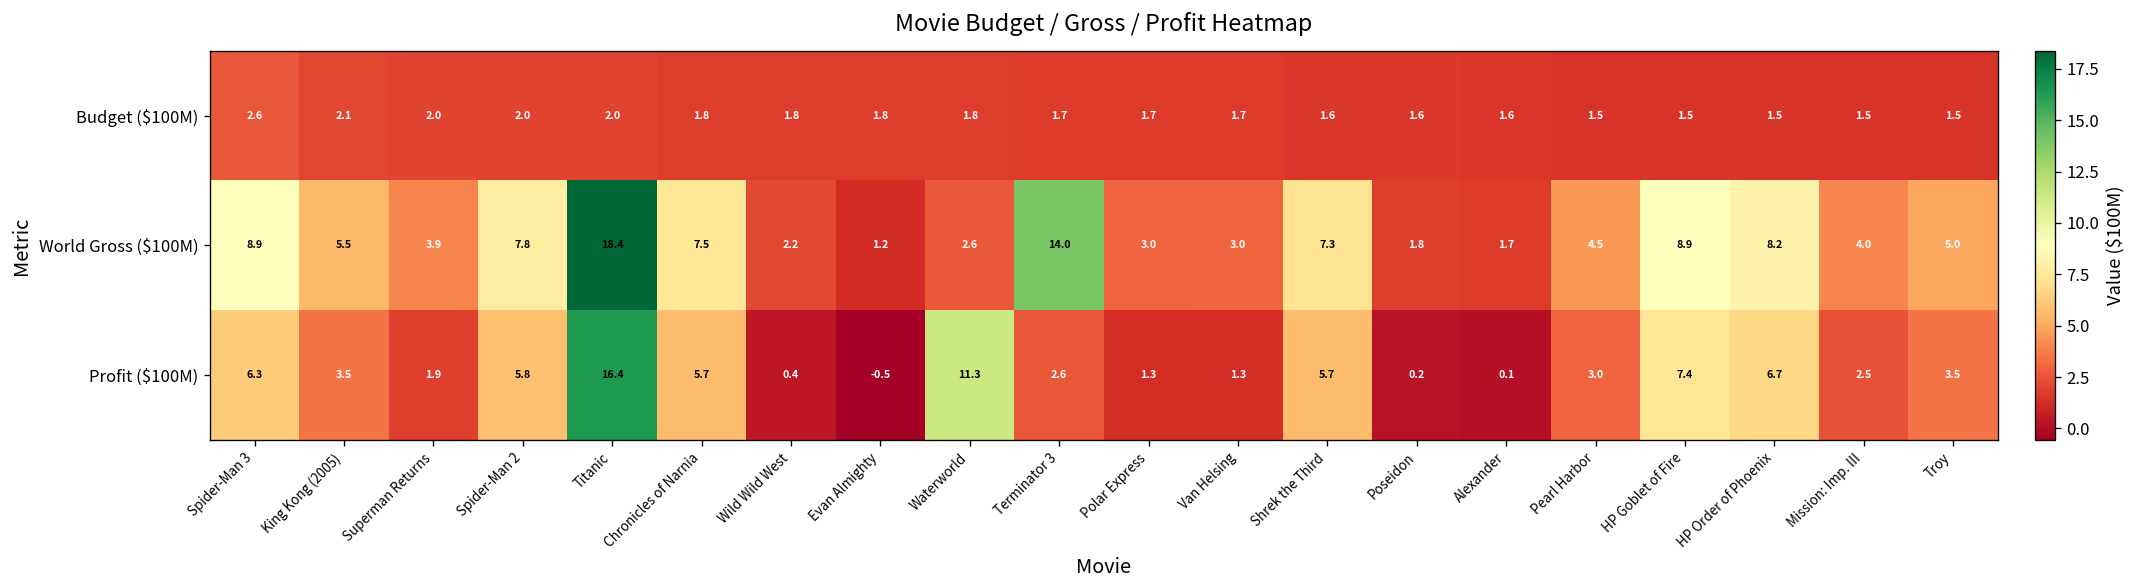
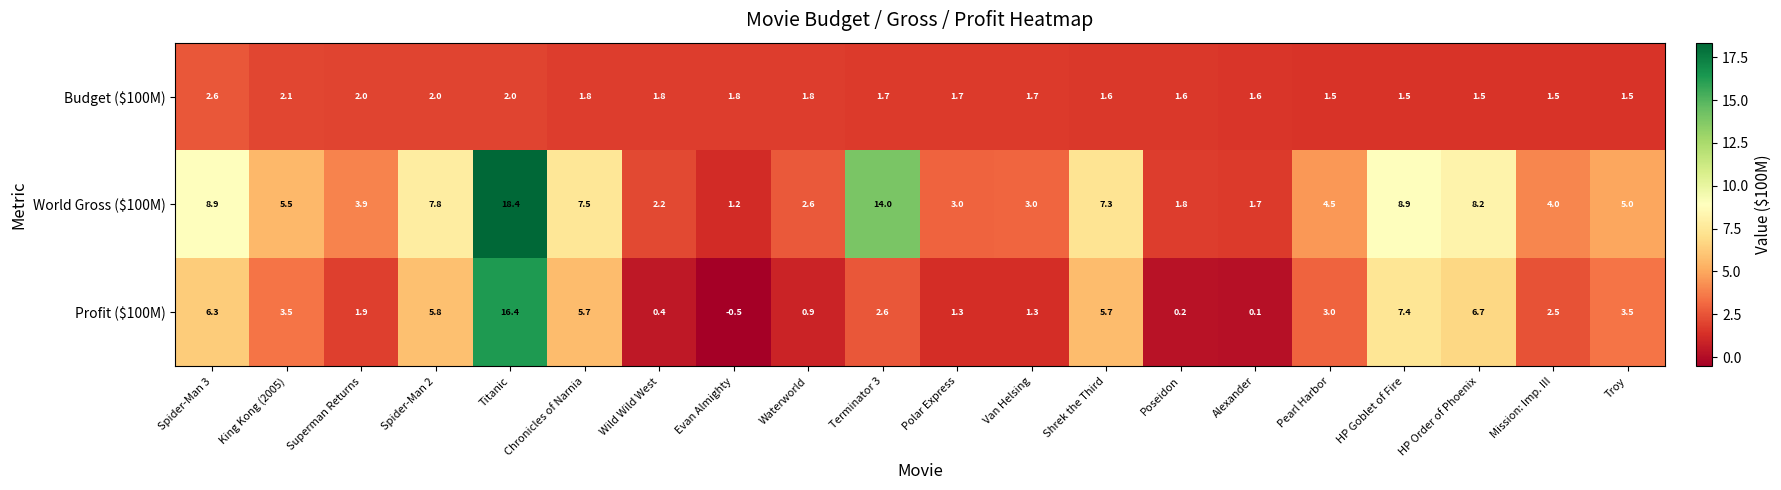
  {
    "Budget ($100M)": {
      "Spider-Man 3": 2.6,
      "King Kong (2005)": 2.1,
      "Superman Returns": 2.0,
      "Spider-Man 2": 2.0,
      "Titanic": 2.0,
      "Chronicles of Narnia": 1.8,
      "Wild Wild West": 1.8,
      "Evan Almighty": 1.8,
      "Waterworld": 1.8,
      "Terminator 3": 1.7,
      "Polar Express": 1.7,
      "Van Helsing": 1.7,
      "Shrek the Third": 1.6,
      "Poseidon": 1.6,
      "Alexander": 1.6,
      "Pearl Harbor": 1.5,
      "HP Goblet of Fire": 1.5,
      "HP Order of Phoenix": 1.5,
      "Mission: Imp. III": 1.5,
      "Troy": 1.5
    },
    "World Gross ($100M)": {
      "Spider-Man 3": 8.9,
      "King Kong (2005)": 5.5,
      "Superman Returns": 3.9,
      "Spider-Man 2": 7.8,
      "Titanic": 18.4,
      "Chronicles of Narnia": 7.5,
      "Wild Wild West": 2.2,
      "Evan Almighty": 1.2,
      "Waterworld": 2.6,
      "Terminator 3": 14.0,
      "Polar Express": 3.0,
      "Van Helsing": 3.0,
      "Shrek the Third": 7.3,
      "Poseidon": 1.8,
      "Alexander": 1.7,
      "Pearl Harbor": 4.5,
      "HP Goblet of Fire": 8.9,
      "HP Order of Phoenix": 8.2,
      "Mission: Imp. III": 4.0,
      "Troy": 5.0
    },
    "Profit ($100M)": {
      "Spider-Man 3": 6.3,
      "King Kong (2005)": 3.5,
      "Superman Returns": 1.9,
      "Spider-Man 2": 5.8,
      "Titanic": 16.4,
      "Chronicles of Narnia": 5.7,
      "Wild Wild West": 0.4,
      "Evan Almighty": -0.5,
-     "Waterworld": 11.3,
+     "Waterworld": 0.9,
      "Terminator 3": 2.6,
      "Polar Express": 1.3,
      "Van Helsing": 1.3,
      "Shrek the Third": 5.7,
      "Poseidon": 0.2,
      "Alexander": 0.1,
      "Pearl Harbor": 3.0,
      "HP Goblet of Fire": 7.4,
      "HP Order of Phoenix": 6.7,
      "Mission: Imp. III": 2.5,
      "Troy": 3.5
    }
  }
